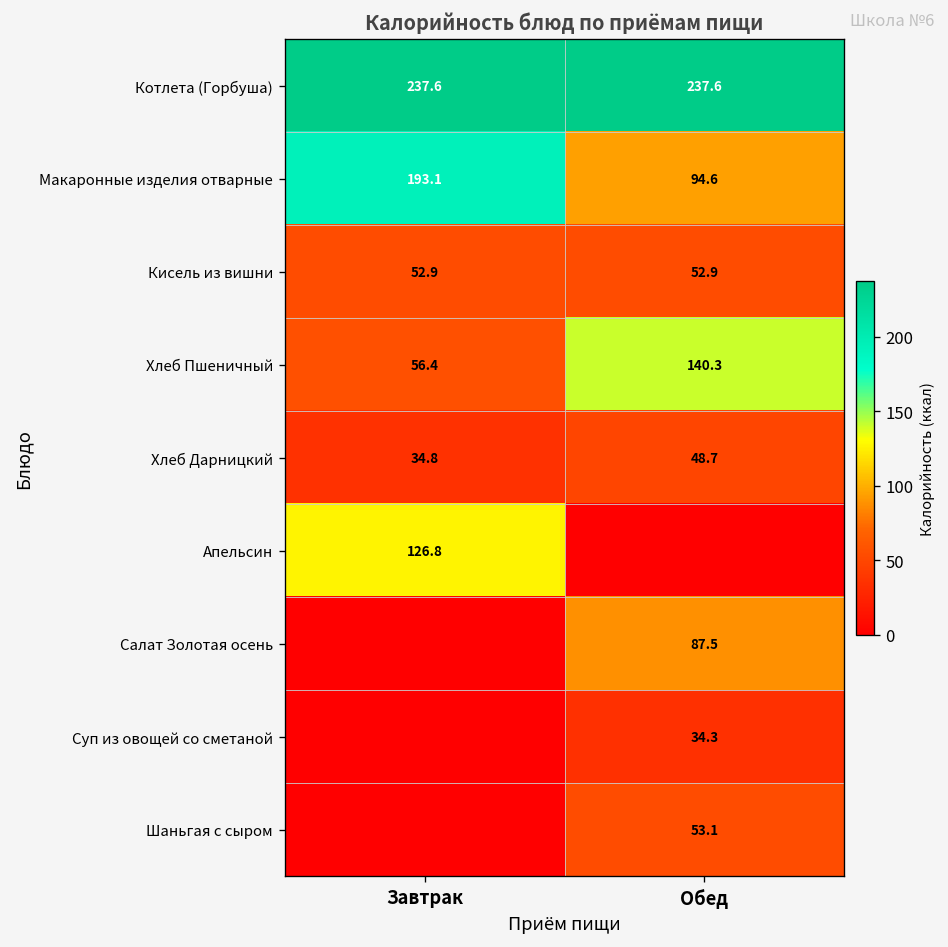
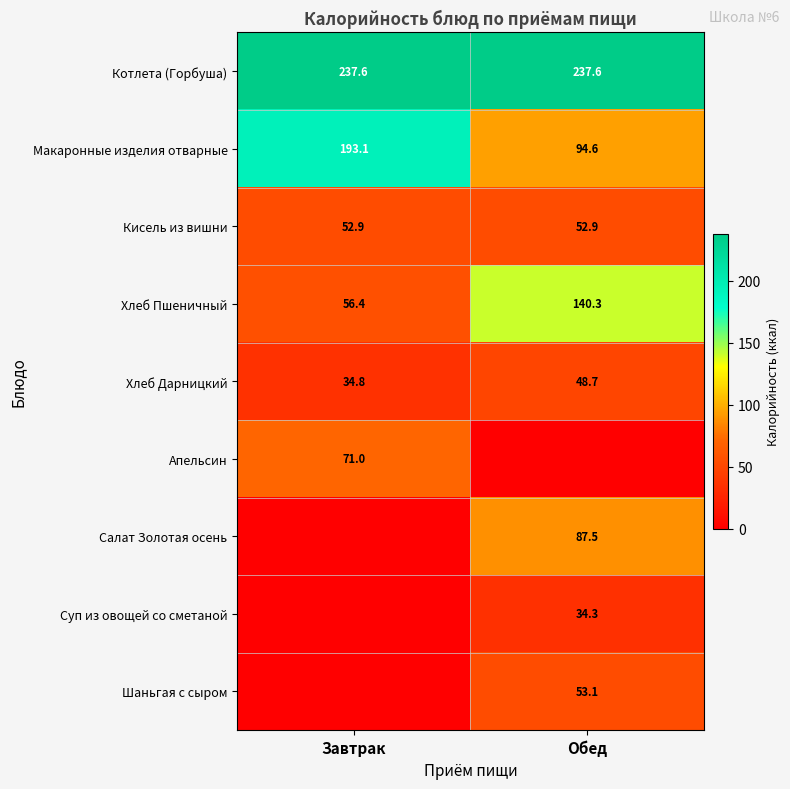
  {
    "Котлета (Горбуша)": {
      "Завтрак": 237.6,
      "Обед": 237.6
    },
    "Макаронные изделия отварные": {
      "Завтрак": 193.1,
      "Обед": 94.6
    },
    "Кисель из вишни": {
      "Завтрак": 52.9,
      "Обед": 52.9
    },
    "Хлеб Пшеничный": {
      "Завтрак": 56.4,
      "Обед": 140.3
    },
    "Хлеб Дарницкий": {
      "Завтрак": 34.8,
      "Обед": 48.7
    },
    "Апельсин": {
-     "Завтрак": 126.8
+     "Завтрак": 71.0
    },
    "Салат Золотая осень": {
      "Обед": 87.5
    },
    "Суп из овощей со сметаной": {
      "Обед": 34.3
    },
    "Шаньгая с сыром": {
      "Обед": 53.1
    }
  }
